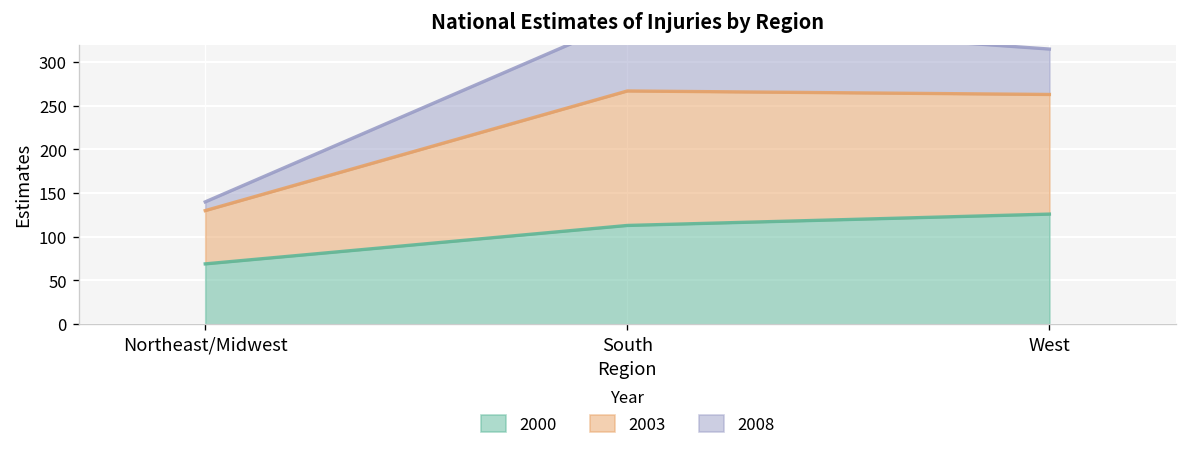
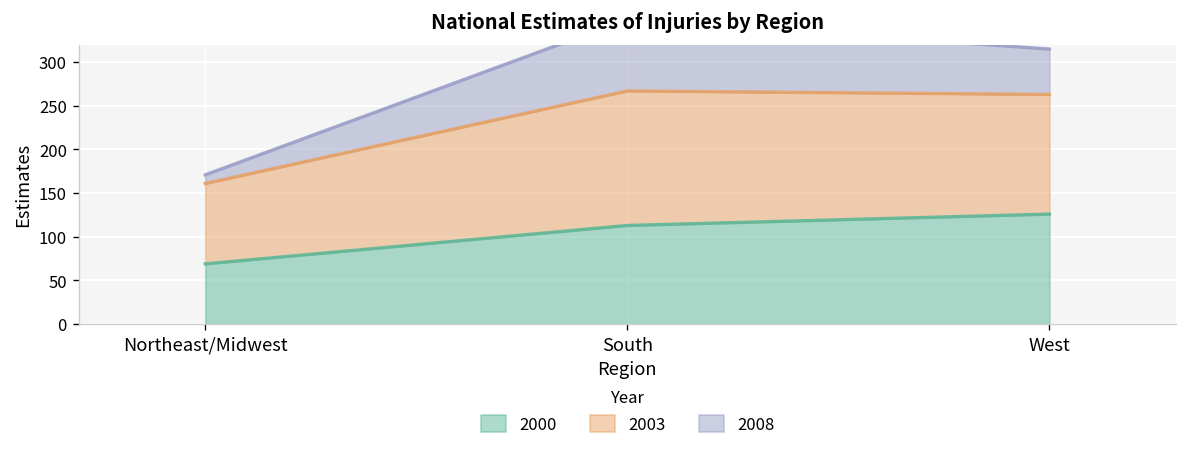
  {
    "2003": {
-     "Northeast/Midwest": 60,
+     "Northeast/Midwest": 90,
      "South": 150,
      "West": 140
    }
  }
